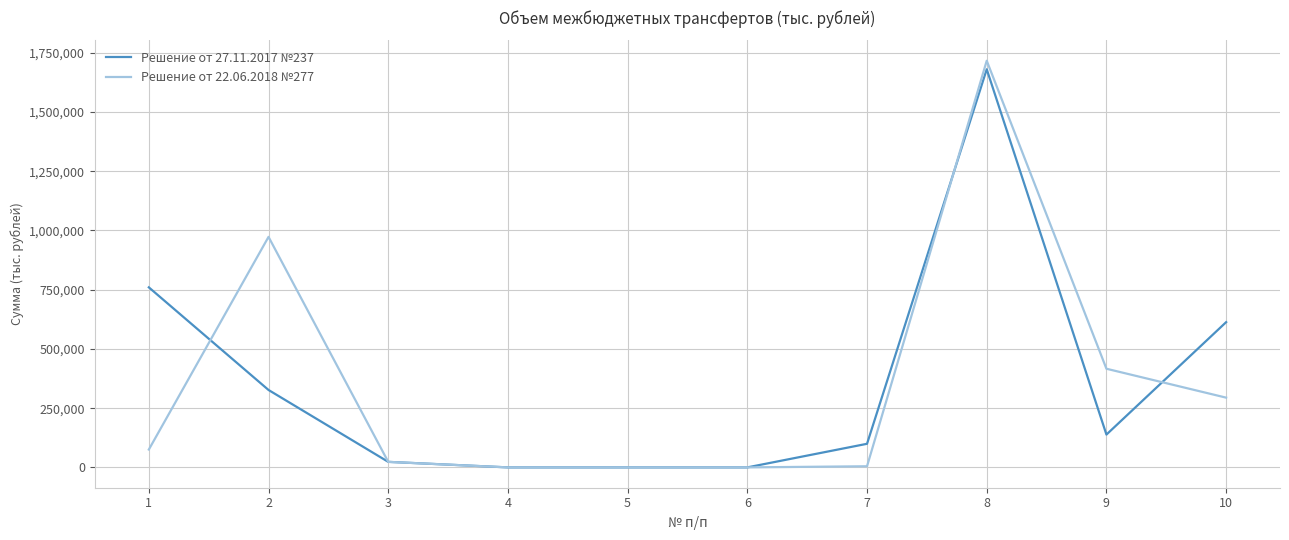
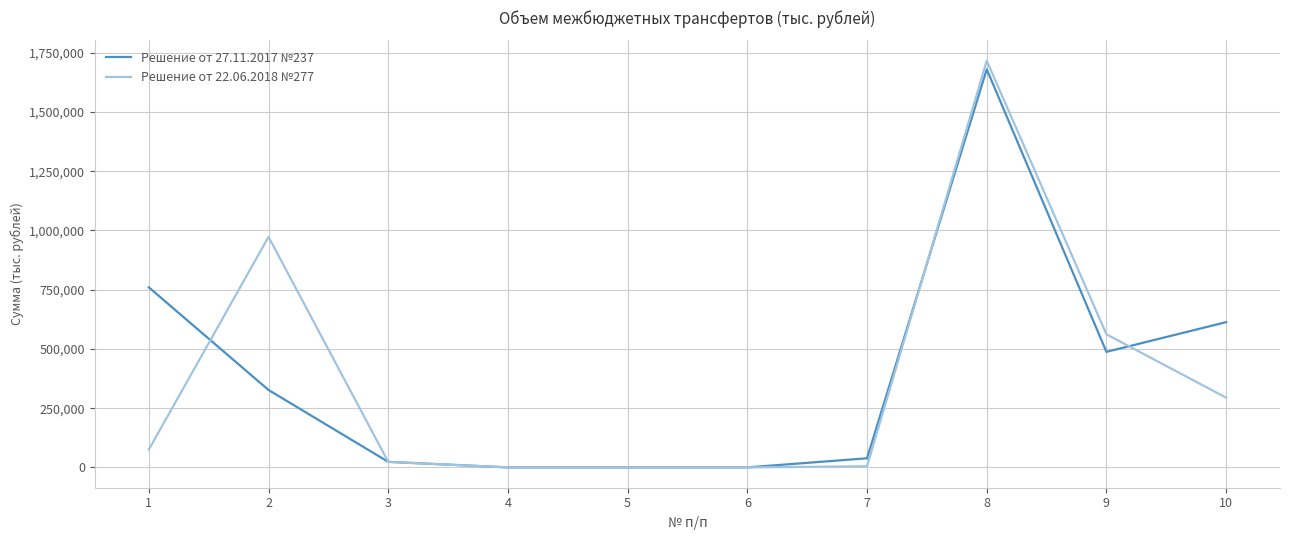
  {
    "Решение от 27.11.2017 №237": {
      "1": "760,000",
      "2": "330,000",
-     "7": "100,000",
+     "7": "40,000",
      "8": "1,680,000",
-     "9": "140,000",
+     "9": "490,000",
      "10": "610,000"
    },
    "Решение от 22.06.2018 №277": {
      "1": "80,000",
      "2": "970,000",
      "7": "0",
      "8": "1,720,000",
-     "9": "420,000",
+     "9": "560,000",
      "10": "290,000"
    }
  }
